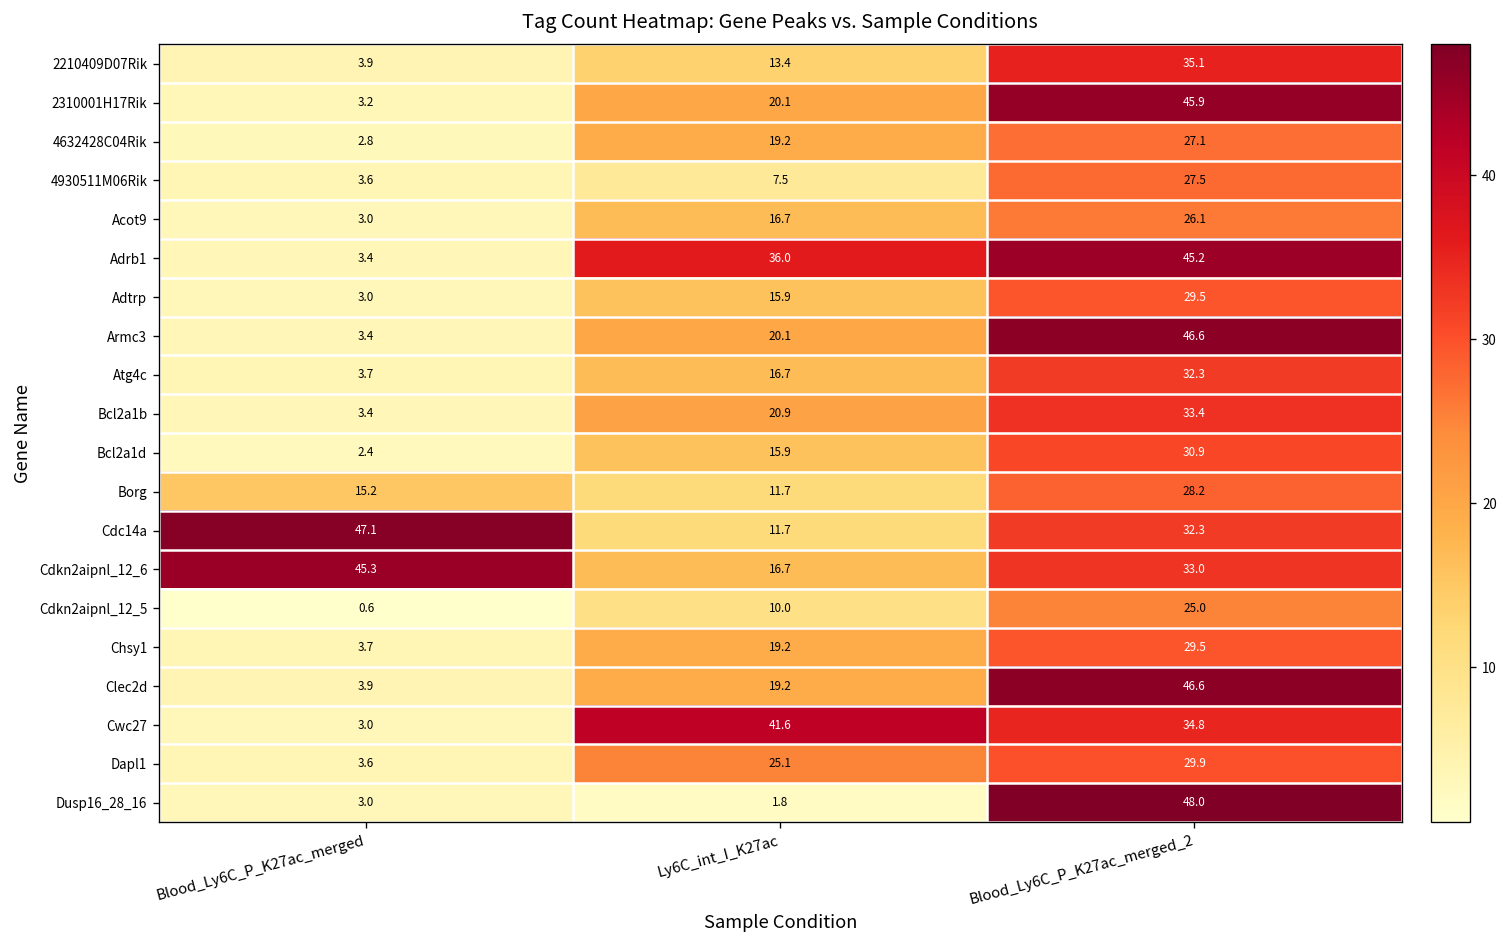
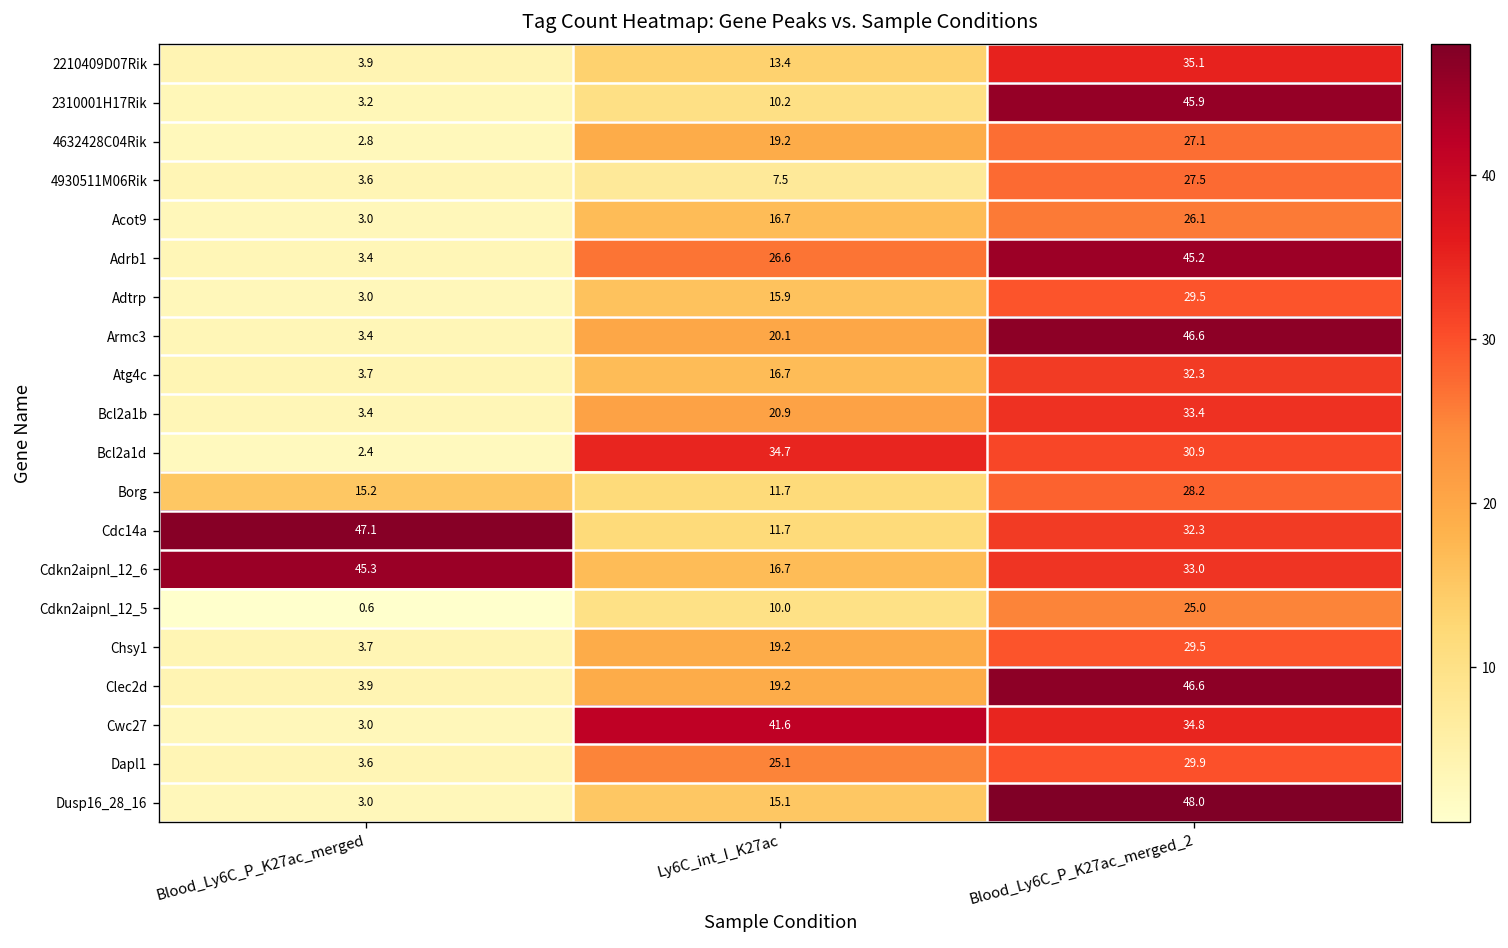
  {
    "2210409D07Rik": {
      "Blood_Ly6C_P_K27ac_merged": 3.9,
      "Ly6C_int_I_K27ac": 13.4,
      "Blood_Ly6C_P_K27ac_merged_2": 35.1
    },
    "2310001H17Rik": {
      "Blood_Ly6C_P_K27ac_merged": 3.2,
-     "Ly6C_int_I_K27ac": 20.1,
+     "Ly6C_int_I_K27ac": 10.2,
      "Blood_Ly6C_P_K27ac_merged_2": 45.9
    },
    "4632428C04Rik": {
      "Blood_Ly6C_P_K27ac_merged": 2.8,
      "Ly6C_int_I_K27ac": 19.2,
      "Blood_Ly6C_P_K27ac_merged_2": 27.1
    },
    "4930511M06Rik": {
      "Blood_Ly6C_P_K27ac_merged": 3.6,
      "Ly6C_int_I_K27ac": 7.5,
      "Blood_Ly6C_P_K27ac_merged_2": 27.5
    },
    "Acot9": {
      "Blood_Ly6C_P_K27ac_merged": 3.0,
      "Ly6C_int_I_K27ac": 16.7,
      "Blood_Ly6C_P_K27ac_merged_2": 26.1
    },
    "Adrb1": {
      "Blood_Ly6C_P_K27ac_merged": 3.4,
-     "Ly6C_int_I_K27ac": 36.0,
+     "Ly6C_int_I_K27ac": 26.6,
      "Blood_Ly6C_P_K27ac_merged_2": 45.2
    },
    "Adtrp": {
      "Blood_Ly6C_P_K27ac_merged": 3.0,
      "Ly6C_int_I_K27ac": 15.9,
      "Blood_Ly6C_P_K27ac_merged_2": 29.5
    },
    "Armc3": {
      "Blood_Ly6C_P_K27ac_merged": 3.4,
      "Ly6C_int_I_K27ac": 20.1,
      "Blood_Ly6C_P_K27ac_merged_2": 46.6
    },
    "Atg4c": {
      "Blood_Ly6C_P_K27ac_merged": 3.7,
      "Ly6C_int_I_K27ac": 16.7,
      "Blood_Ly6C_P_K27ac_merged_2": 32.3
    },
    "Bcl2a1b": {
      "Blood_Ly6C_P_K27ac_merged": 3.4,
      "Ly6C_int_I_K27ac": 20.9,
      "Blood_Ly6C_P_K27ac_merged_2": 33.4
    },
    "Bcl2a1d": {
      "Blood_Ly6C_P_K27ac_merged": 2.4,
-     "Ly6C_int_I_K27ac": 15.9,
+     "Ly6C_int_I_K27ac": 34.7,
      "Blood_Ly6C_P_K27ac_merged_2": 30.9
    },
    "Borg": {
      "Blood_Ly6C_P_K27ac_merged": 15.2,
      "Ly6C_int_I_K27ac": 11.7,
      "Blood_Ly6C_P_K27ac_merged_2": 28.2
    },
    "Cdc14a": {
      "Blood_Ly6C_P_K27ac_merged": 47.1,
      "Ly6C_int_I_K27ac": 11.7,
      "Blood_Ly6C_P_K27ac_merged_2": 32.3
    },
    "Cdkn2aipnl_12_6": {
      "Blood_Ly6C_P_K27ac_merged": 45.3,
      "Ly6C_int_I_K27ac": 16.7,
      "Blood_Ly6C_P_K27ac_merged_2": 33.0
    },
    "Cdkn2aipnl_12_5": {
      "Blood_Ly6C_P_K27ac_merged": 0.6,
      "Ly6C_int_I_K27ac": 10.0,
      "Blood_Ly6C_P_K27ac_merged_2": 25.0
    },
    "Chsy1": {
      "Blood_Ly6C_P_K27ac_merged": 3.7,
      "Ly6C_int_I_K27ac": 19.2,
      "Blood_Ly6C_P_K27ac_merged_2": 29.5
    },
    "Clec2d": {
      "Blood_Ly6C_P_K27ac_merged": 3.9,
      "Ly6C_int_I_K27ac": 19.2,
      "Blood_Ly6C_P_K27ac_merged_2": 46.6
    },
    "Cwc27": {
      "Blood_Ly6C_P_K27ac_merged": 3.0,
      "Ly6C_int_I_K27ac": 41.6,
      "Blood_Ly6C_P_K27ac_merged_2": 34.8
    },
    "Dapl1": {
      "Blood_Ly6C_P_K27ac_merged": 3.6,
      "Ly6C_int_I_K27ac": 25.1,
      "Blood_Ly6C_P_K27ac_merged_2": 29.9
    },
    "Dusp16_28_16": {
      "Blood_Ly6C_P_K27ac_merged": 3.0,
-     "Ly6C_int_I_K27ac": 1.8,
+     "Ly6C_int_I_K27ac": 15.1,
      "Blood_Ly6C_P_K27ac_merged_2": 48.0
    }
  }
